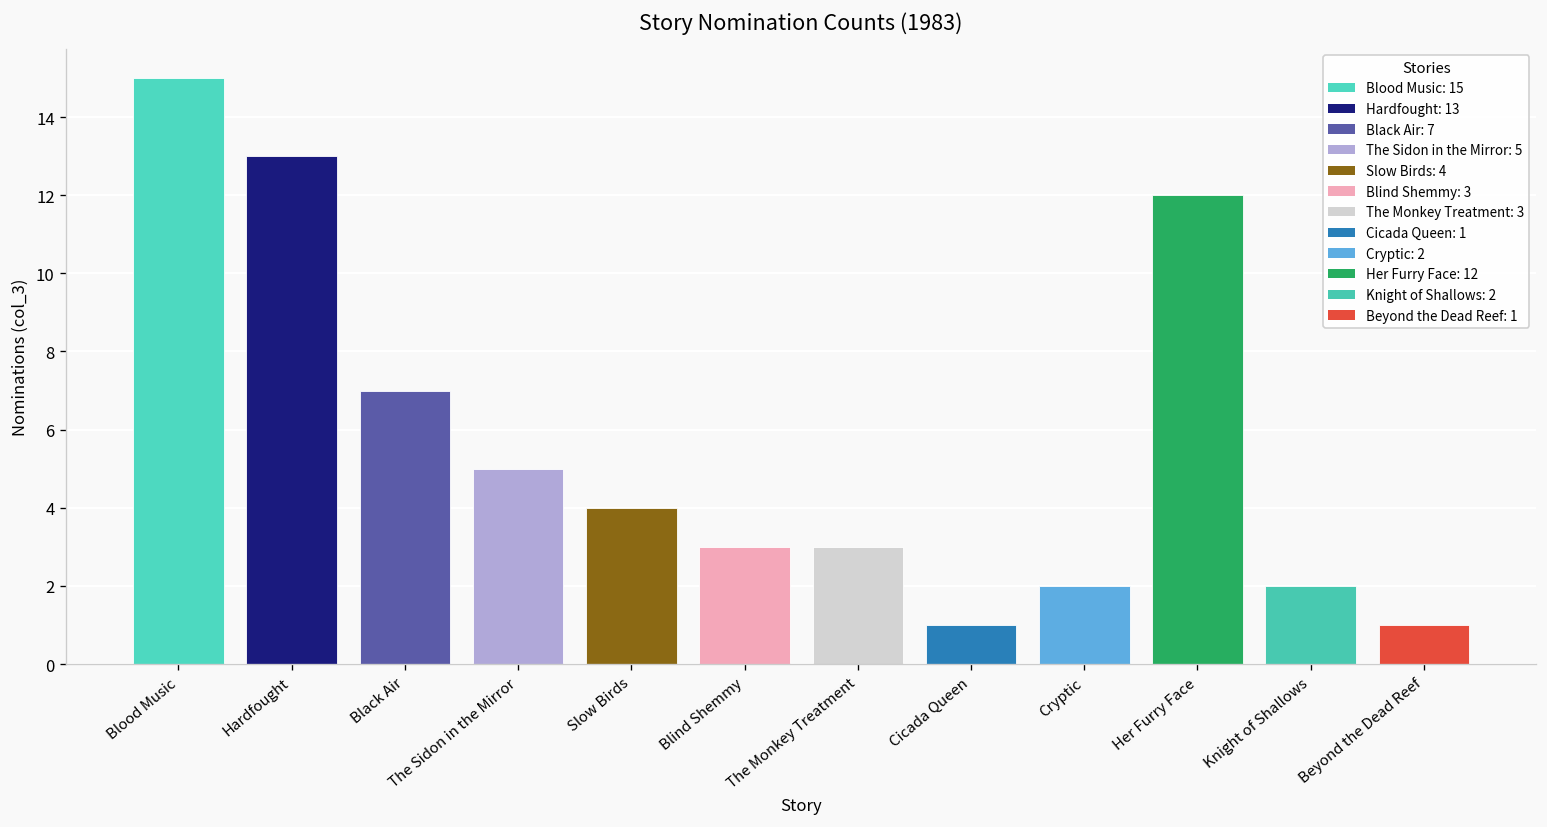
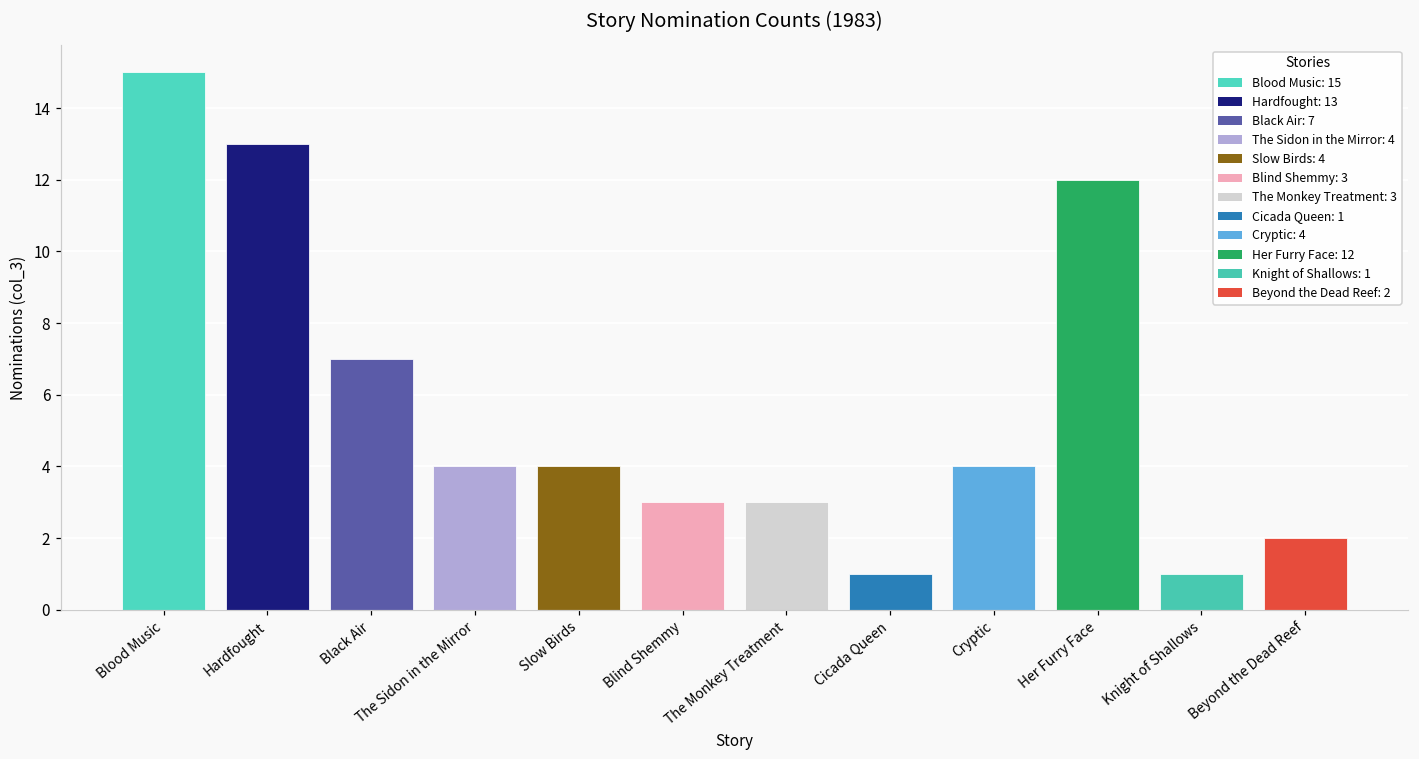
  {
    "Blood Music": 15,
    "Hardfought": 13,
    "Black Air": 7,
-   "The Sidon in the Mirror": 5,
+   "The Sidon in the Mirror": 4,
    "Slow Birds": 4,
    "Blind Shemmy": 3,
    "The Monkey Treatment": 3,
    "Cicada Queen": 1,
-   "Cryptic": 2,
+   "Cryptic": 4,
    "Her Furry Face": 12,
-   "Knight of Shallows": 2,
-   "Beyond the Dead Reef": 1
+   "Knight of Shallows": 1,
+   "Beyond the Dead Reef": 2
  }
